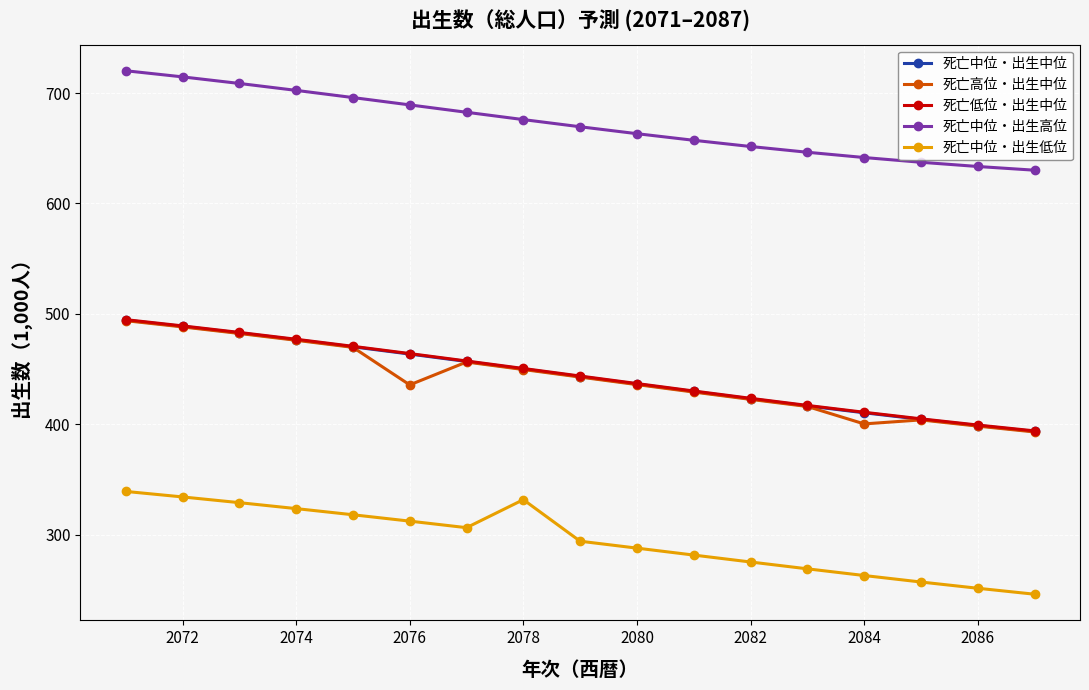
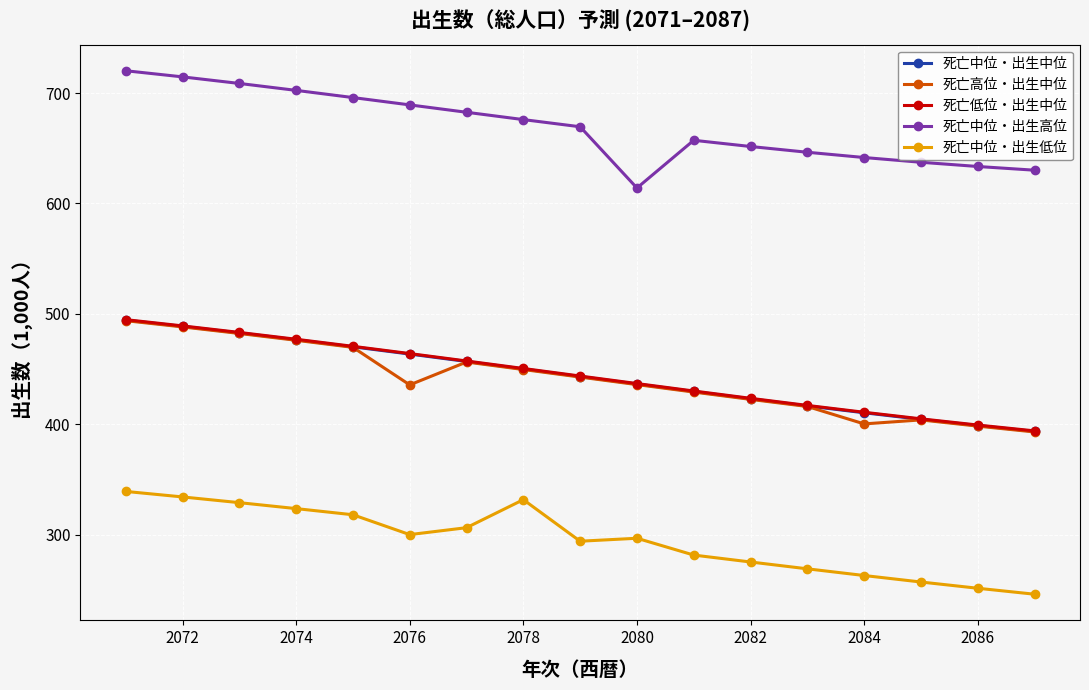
  {
    "死亡高位・出生中位": {
      "2076": 436,
      "2084": 400
    },
    "死亡中位・出生高位": {
      "2072": 715,
      "2074": 702,
      "2076": 689,
      "2078": 676,
-     "2080": 663,
+     "2080": 614,
      "2082": 652,
      "2084": 642,
      "2086": 633
    },
    "死亡中位・出生低位": {
      "2072": 334,
      "2074": 324,
-     "2076": 312,
+     "2076": 300,
      "2078": 332,
-     "2080": 288,
+     "2080": 297,
      "2082": 275,
      "2084": 263,
      "2086": 251
    }
  }
